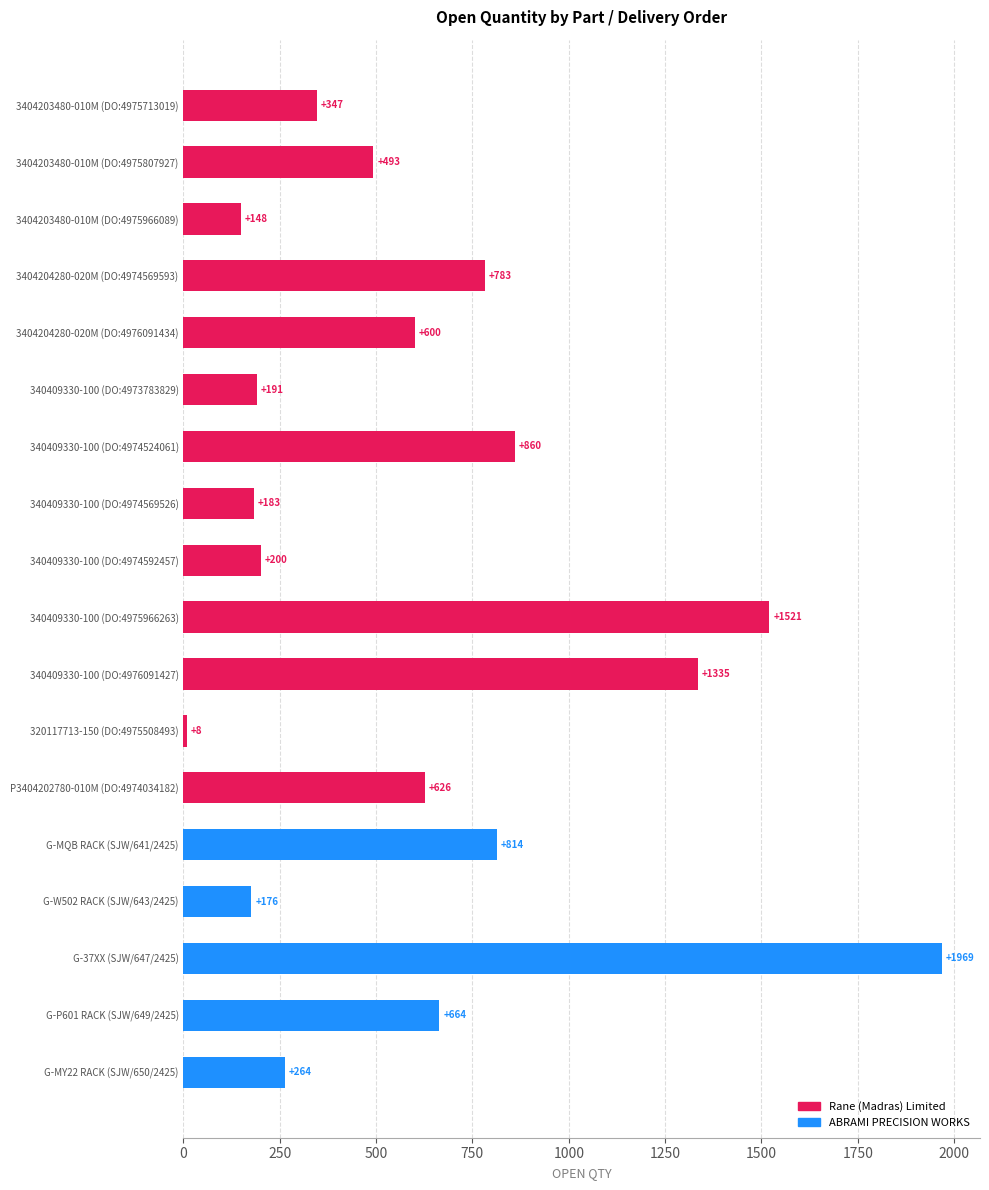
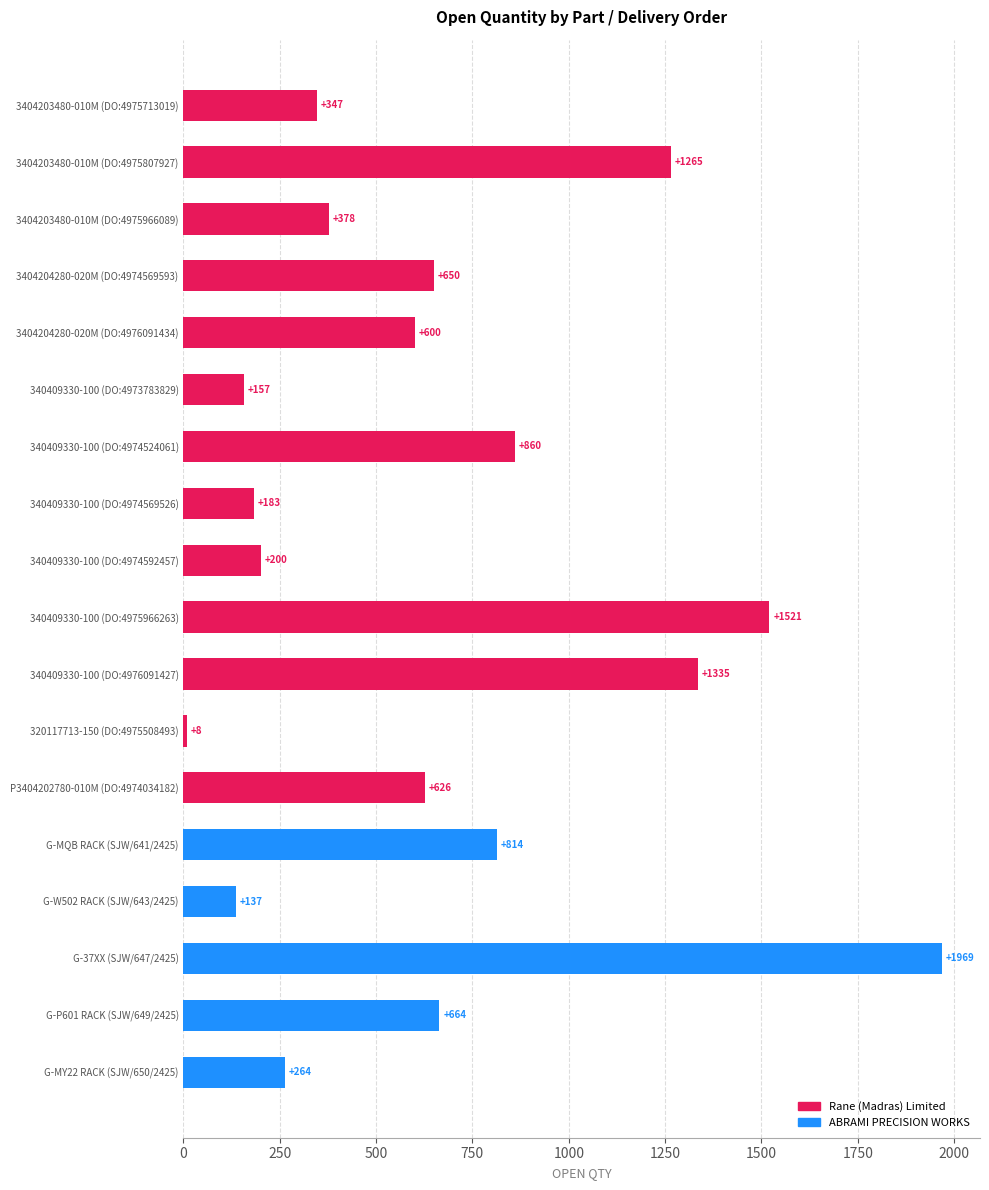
  {
    "3404203480-010M (DO:4975713019)": "+347",
-   "3404203480-010M (DO:4975807927)": "+493",
-   "3404203480-010M (DO:4975966089)": "+148",
-   "3404204280-020M (DO:4974569593)": "+783",
+   "3404203480-010M (DO:4975807927)": "+1265",
+   "3404203480-010M (DO:4975966089)": "+378",
+   "3404204280-020M (DO:4974569593)": "+650",
    "3404204280-020M (DO:4976091434)": "+600",
-   "340409330-100 (DO:4973783829)": "+191",
+   "340409330-100 (DO:4973783829)": "+157",
    "340409330-100 (DO:4974524061)": "+860",
    "340409330-100 (DO:4974569526)": "+183",
    "340409330-100 (DO:4974592457)": "+200",
    "340409330-100 (DO:4975966263)": "+1521",
    "340409330-100 (DO:4976091427)": "+1335",
    "320117713-150 (DO:4975508493)": "+8",
    "P3404202780-010M (DO:4974034182)": "+626",
    "G-MQB RACK (SJW/641/2425)": "+814",
-   "G-W502 RACK (SJW/643/2425)": "+176",
+   "G-W502 RACK (SJW/643/2425)": "+137",
    "G-37XX (SJW/647/2425)": "+1969",
    "G-P601 RACK (SJW/649/2425)": "+664",
    "G-MY22 RACK (SJW/650/2425)": "+264"
  }
